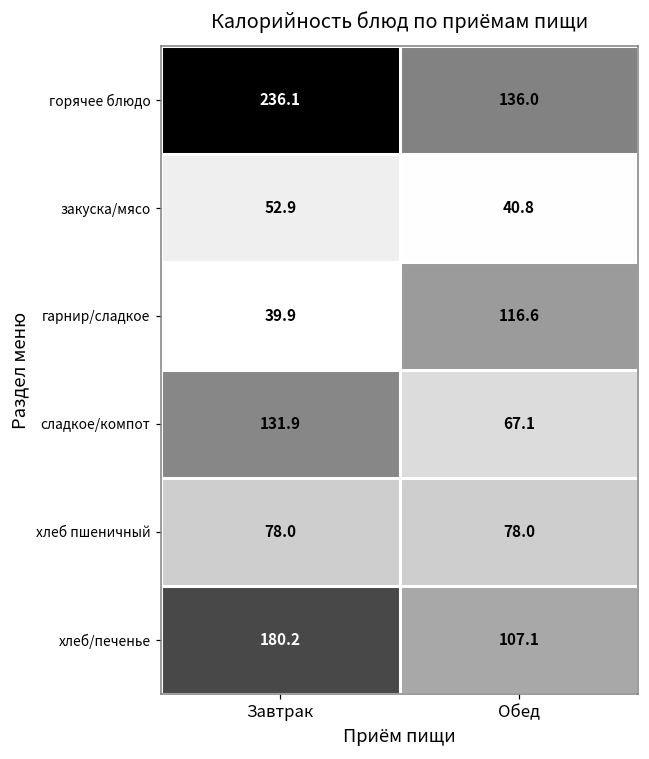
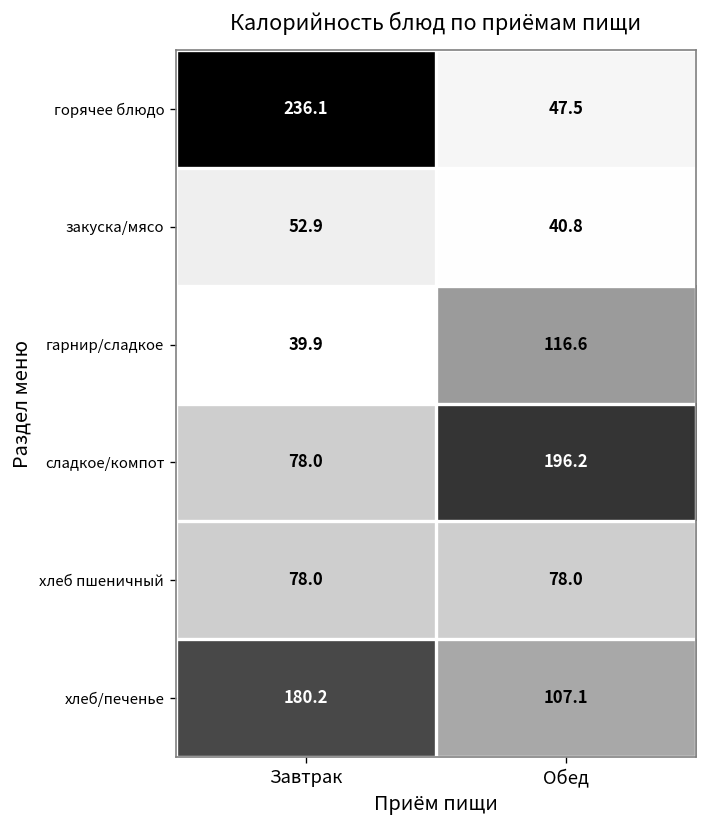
  {
    "горячее блюдо": {
      "Завтрак": 236.1,
-     "Обед": 136.0
+     "Обед": 47.5
    },
    "закуска/мясо": {
      "Завтрак": 52.9,
      "Обед": 40.8
    },
    "гарнир/сладкое": {
      "Завтрак": 39.9,
      "Обед": 116.6
    },
    "сладкое/компот": {
-     "Завтрак": 131.9,
-     "Обед": 67.1
+     "Завтрак": 78.0,
+     "Обед": 196.2
    },
    "хлеб пшеничный": {
      "Завтрак": 78.0,
      "Обед": 78.0
    },
    "хлеб/печенье": {
      "Завтрак": 180.2,
      "Обед": 107.1
    }
  }
